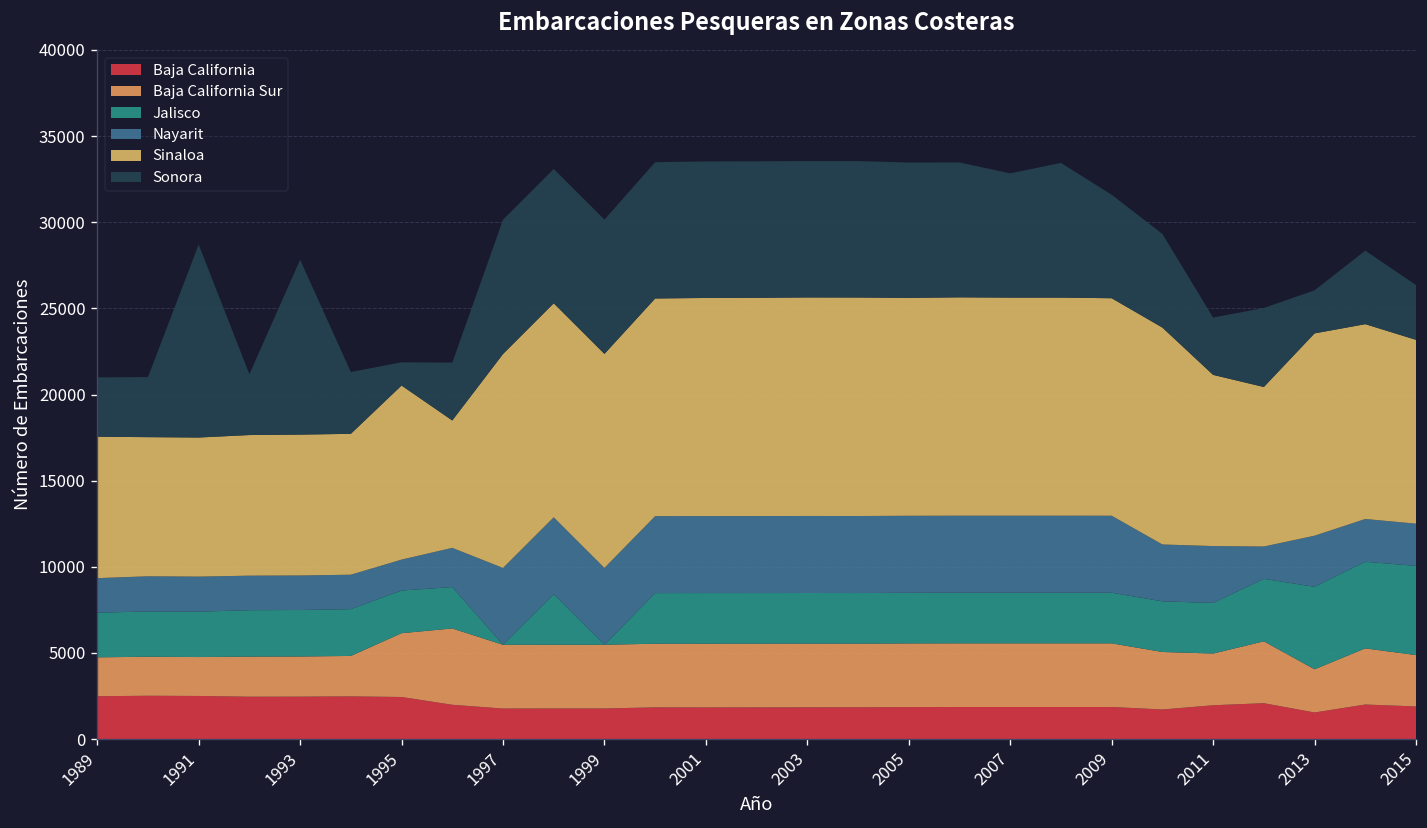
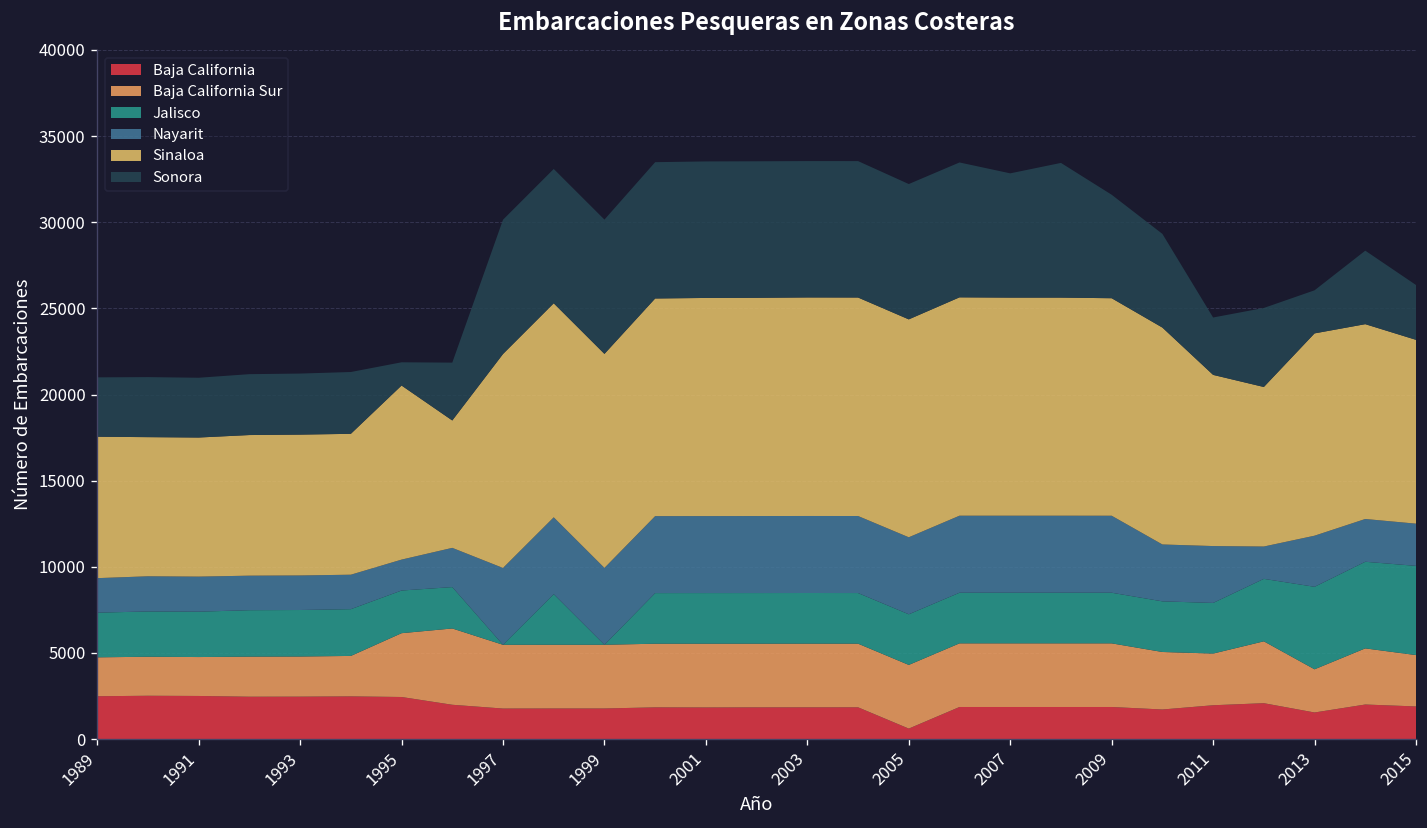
  {
    "Baja California": {
      "1989": 2500,
      "1991": 2500,
      "1993": 2500,
      "1995": 2400,
      "1997": 1800,
      "1999": 1800,
      "2001": 1800,
      "2003": 1800,
-     "2005": 1900,
+     "2005": 600,
      "2007": 1900,
      "2009": 1900,
      "2011": 2000,
      "2013": 1500,
      "2015": 1900
    },
    "Sonora": {
      "1989": 3400,
-     "1991": 11200,
-     "1993": 10200,
+     "1991": 3500,
+     "1993": 3500,
      "1995": 1300,
      "1997": 7800,
      "1999": 7800,
      "2001": 7900,
      "2003": 7900,
      "2005": 7900,
      "2007": 7200,
      "2009": 6000,
      "2011": 3300,
      "2013": 2500,
      "2015": 3200
    }
  }
